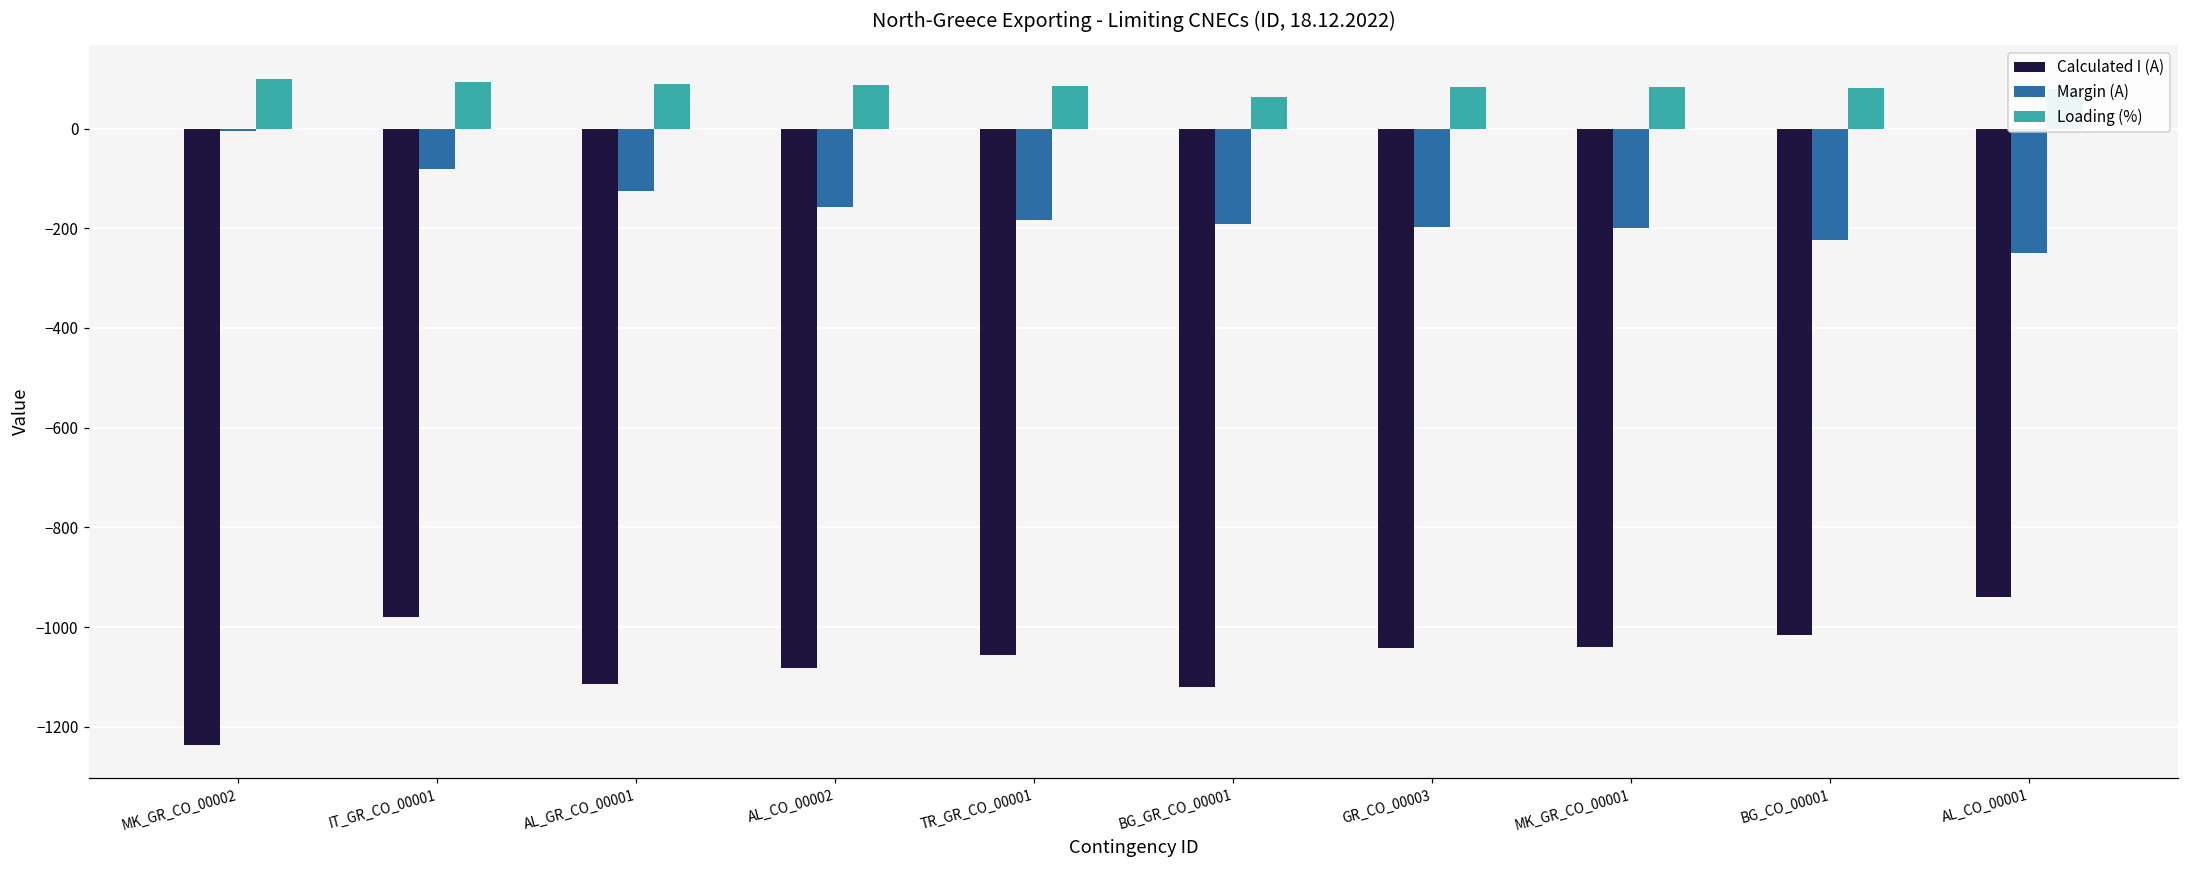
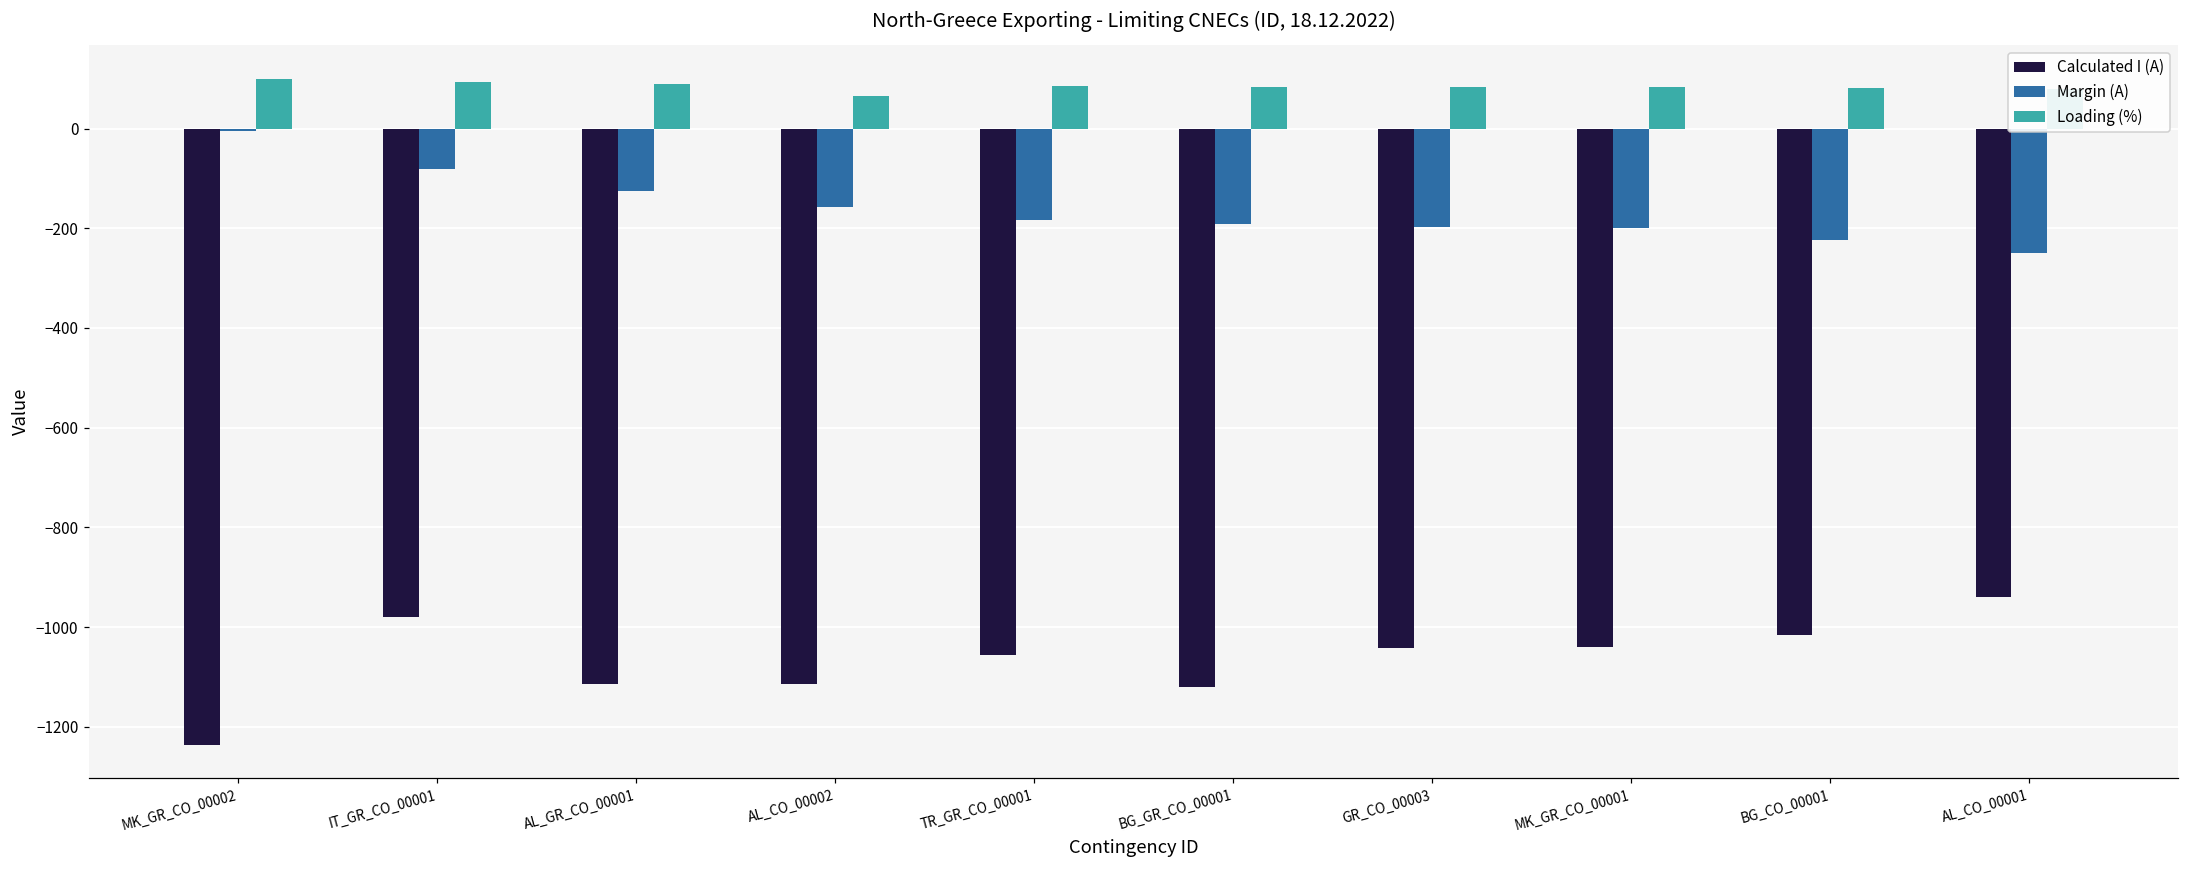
  {
    "Calculated I (A)": {
      "MK_GR_CO_00002": -1240,
      "IT_GR_CO_00001": -980,
      "AL_GR_CO_00001": -1110,
-     "AL_CO_00002": -1080,
+     "AL_CO_00002": -1110,
      "TR_GR_CO_00001": -1060,
      "BG_GR_CO_00001": -1120,
      "GR_CO_00003": -1040,
      "MK_GR_CO_00001": -1040,
      "BG_CO_00001": -1020,
      "AL_CO_00001": -940
    },
    "Margin (A)": {
      "IT_GR_CO_00001": -80,
      "AL_GR_CO_00001": -130,
      "AL_CO_00002": -160,
      "TR_GR_CO_00001": -180,
      "BG_GR_CO_00001": -190,
      "GR_CO_00003": -200,
      "MK_GR_CO_00001": -200,
      "BG_CO_00001": -220,
      "AL_CO_00001": -250
    },
    "Loading (%)": {
      "MK_GR_CO_00002": 100,
      "IT_GR_CO_00001": 90,
      "AL_GR_CO_00001": 90,
-     "AL_CO_00002": 90,
+     "AL_CO_00002": 70,
      "TR_GR_CO_00001": 90,
-     "BG_GR_CO_00001": 60,
+     "BG_GR_CO_00001": 80,
      "GR_CO_00003": 80,
      "MK_GR_CO_00001": 80,
      "BG_CO_00001": 80
    }
  }
